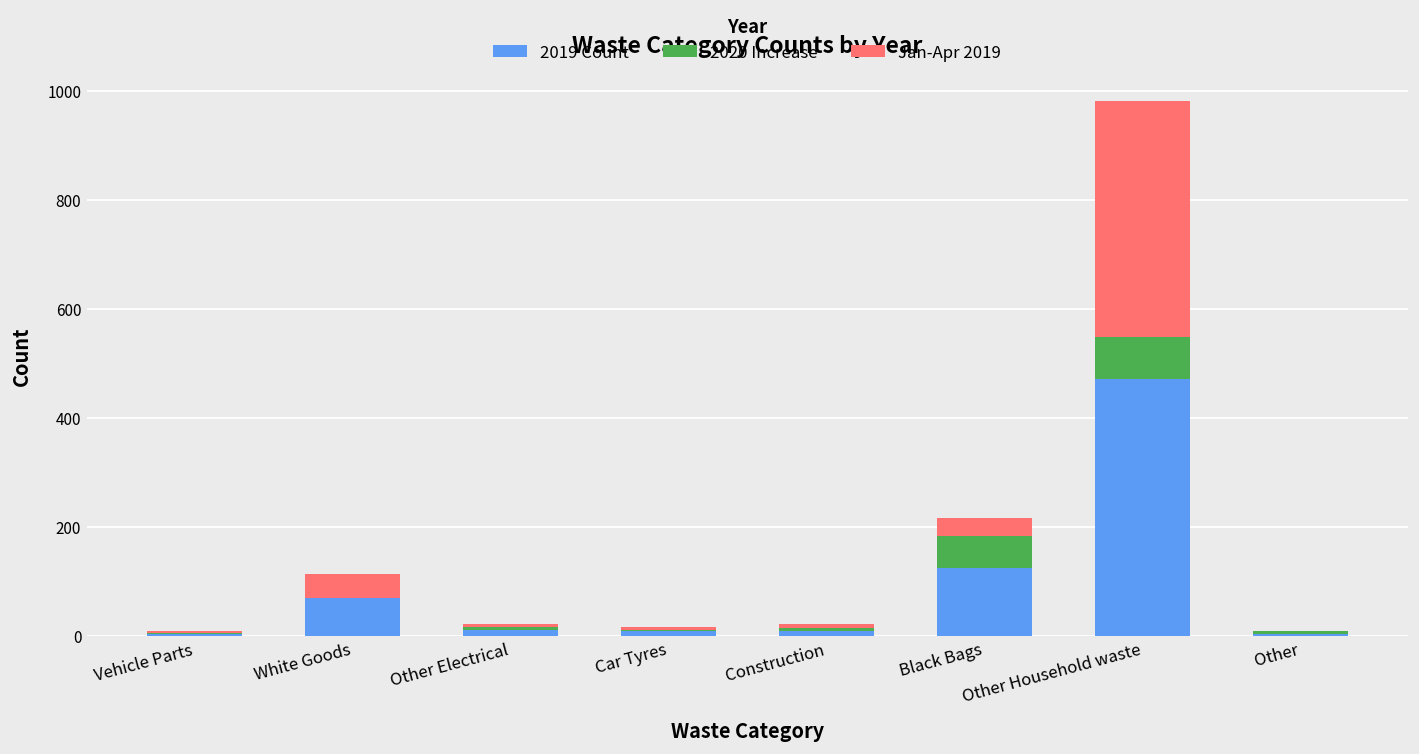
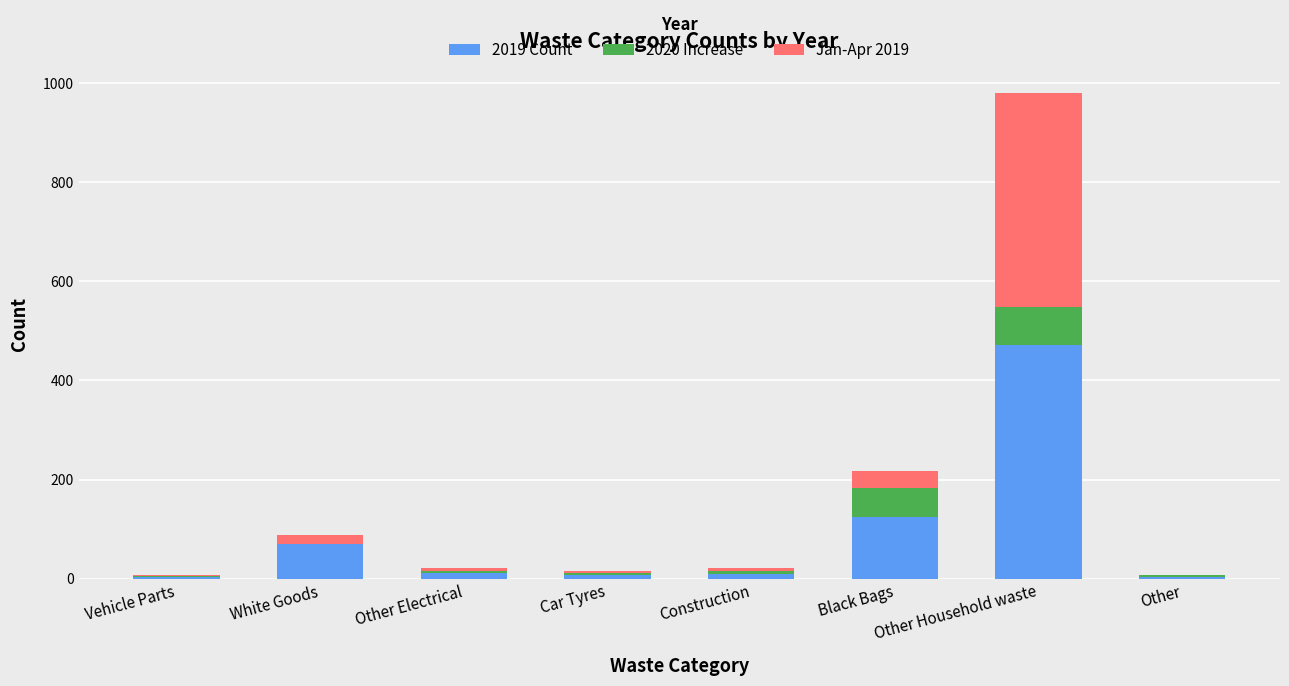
  {
    "2019 Count": {
      "White Goods": 70,
      "Other Electrical": 10,
      "Car Tyres": 10,
      "Construction": 10,
      "Black Bags": 130,
      "Other Household waste": 470
    },
    "Jan-Apr 2019": {
-     "White Goods": 50,
+     "White Goods": 20,
      "Other Electrical": 10,
      "Construction": 10,
      "Black Bags": 30,
      "Other Household waste": 430,
      "Other": 0
    }
  }
